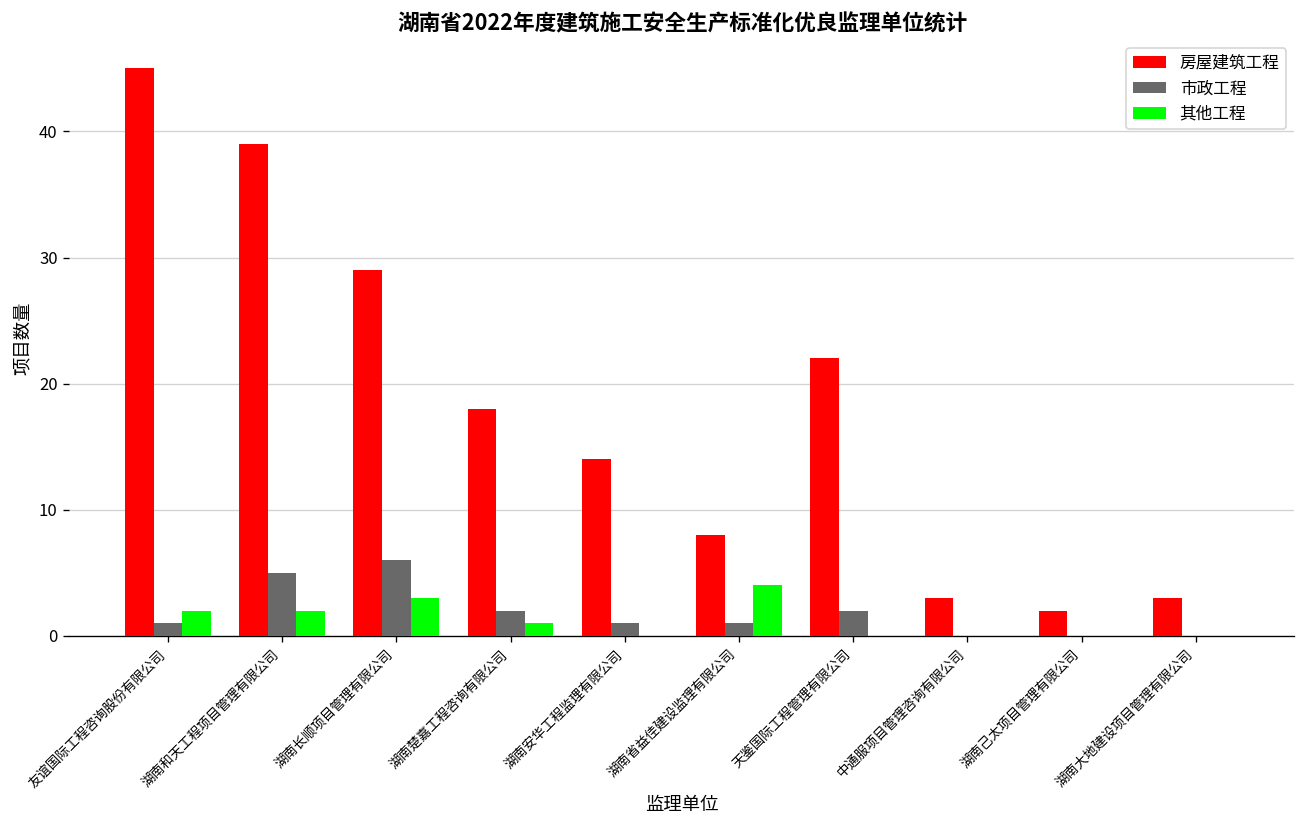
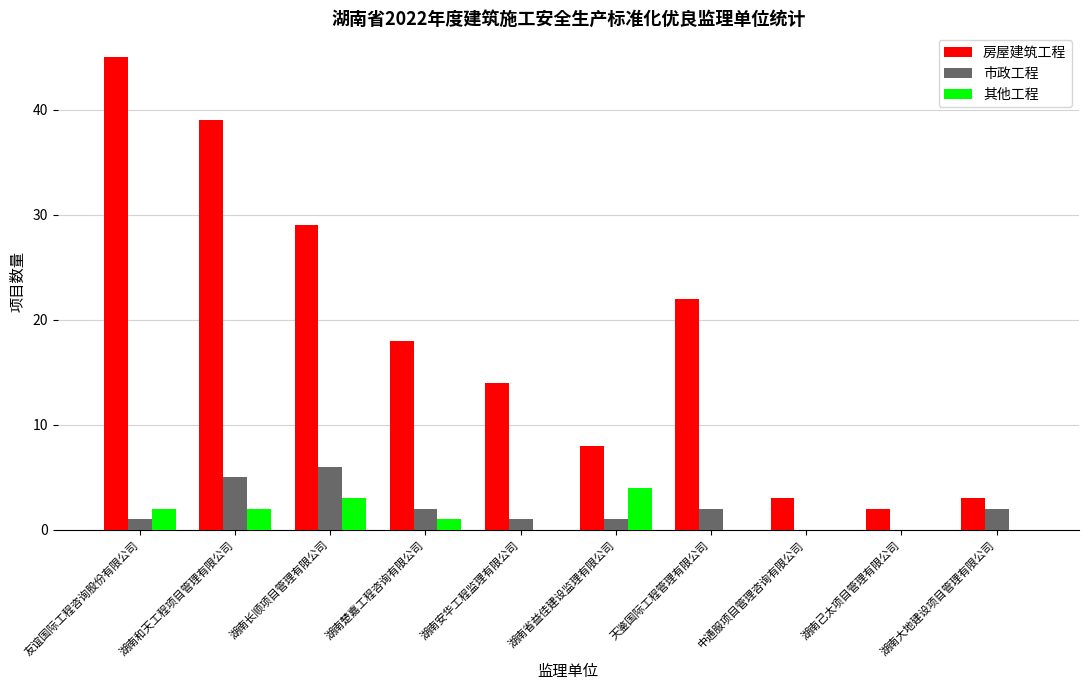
  {
    "房屋建筑工程": {
      "友谊国际工程咨询股份有限公司": 45,
      "湖南和天工程项目管理有限公司": 39,
      "湖南长顺项目管理有限公司": 29,
      "湖南楚嘉工程咨询有限公司": 18,
      "湖南安华工程监理有限公司": 14,
      "湖南省益佳建设监理有限公司": 8,
      "天鉴国际工程管理有限公司": 22,
      "中通服项目管理咨询有限公司": 3,
      "湖南己太项目管理有限公司": 2,
      "湖南大地建设项目管理有限公司": 3
    },
    "市政工程": {
      "友谊国际工程咨询股份有限公司": 1,
      "湖南和天工程项目管理有限公司": 5,
      "湖南长顺项目管理有限公司": 6,
      "湖南楚嘉工程咨询有限公司": 2,
      "湖南安华工程监理有限公司": 1,
      "湖南省益佳建设监理有限公司": 1,
      "天鉴国际工程管理有限公司": 2,
      "中通服项目管理咨询有限公司": 0,
      "湖南己太项目管理有限公司": 0,
-     "湖南大地建设项目管理有限公司": 0
+     "湖南大地建设项目管理有限公司": 2
    },
    "其他工程": {
      "友谊国际工程咨询股份有限公司": 2,
      "湖南和天工程项目管理有限公司": 2,
      "湖南长顺项目管理有限公司": 3,
      "湖南楚嘉工程咨询有限公司": 1,
      "湖南安华工程监理有限公司": 0,
      "湖南省益佳建设监理有限公司": 4,
      "天鉴国际工程管理有限公司": 0,
      "中通服项目管理咨询有限公司": 0,
      "湖南己太项目管理有限公司": 0,
      "湖南大地建设项目管理有限公司": 0
    }
  }
